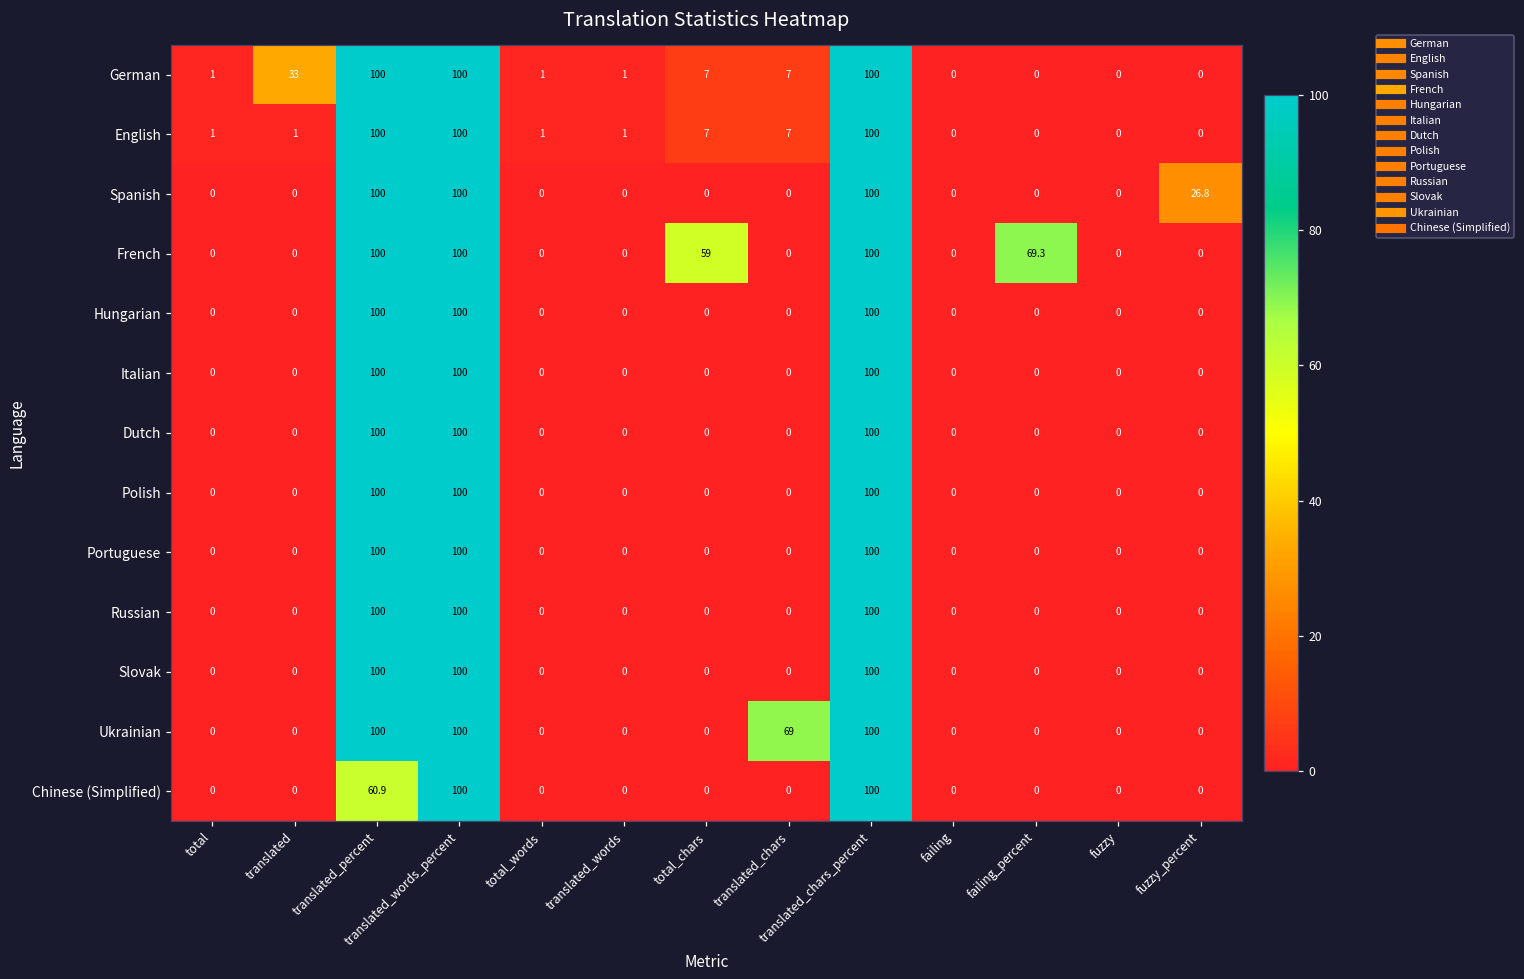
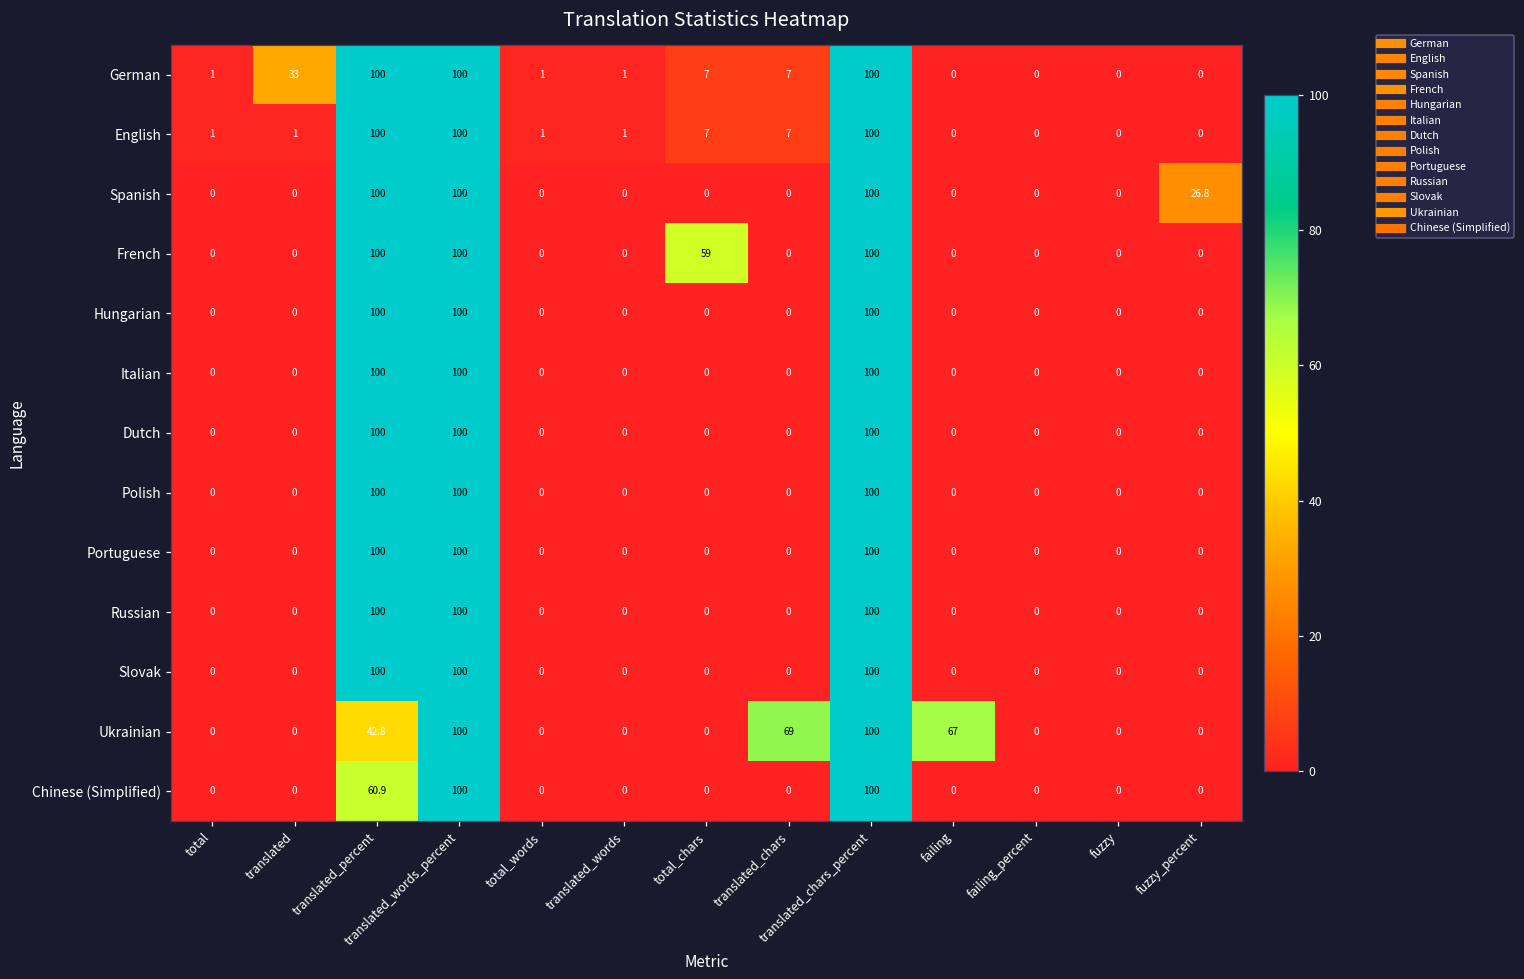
  {
    "German": {
      "total": 1,
      "translated": 33,
      "translated_percent": 100,
      "translated_words_percent": 100,
      "total_words": 1,
      "translated_words": 1,
      "total_chars": 7,
      "translated_chars": 7,
      "translated_chars_percent": 100,
      "failing": 0,
      "failing_percent": 0,
      "fuzzy": 0,
      "fuzzy_percent": 0
    },
    "English": {
      "total": 1,
      "translated": 1,
      "translated_percent": 100,
      "translated_words_percent": 100,
      "total_words": 1,
      "translated_words": 1,
      "total_chars": 7,
      "translated_chars": 7,
      "translated_chars_percent": 100,
      "failing": 0,
      "failing_percent": 0,
      "fuzzy": 0,
      "fuzzy_percent": 0
    },
    "Spanish": {
      "total": 0,
      "translated": 0,
      "translated_percent": 100,
      "translated_words_percent": 100,
      "total_words": 0,
      "translated_words": 0,
      "total_chars": 0,
      "translated_chars": 0,
      "translated_chars_percent": 100,
      "failing": 0,
      "failing_percent": 0,
      "fuzzy": 0,
      "fuzzy_percent": 26.8
    },
    "French": {
      "total": 0,
      "translated": 0,
      "translated_percent": 100,
      "translated_words_percent": 100,
      "total_words": 0,
      "translated_words": 0,
      "total_chars": 59,
      "translated_chars": 0,
      "translated_chars_percent": 100,
      "failing": 0,
-     "failing_percent": 69.3,
+     "failing_percent": 0,
      "fuzzy": 0,
      "fuzzy_percent": 0
    },
    "Hungarian": {
      "total": 0,
      "translated": 0,
      "translated_percent": 100,
      "translated_words_percent": 100,
      "total_words": 0,
      "translated_words": 0,
      "total_chars": 0,
      "translated_chars": 0,
      "translated_chars_percent": 100,
      "failing": 0,
      "failing_percent": 0,
      "fuzzy": 0,
      "fuzzy_percent": 0
    },
    "Italian": {
      "total": 0,
      "translated": 0,
      "translated_percent": 100,
      "translated_words_percent": 100,
      "total_words": 0,
      "translated_words": 0,
      "total_chars": 0,
      "translated_chars": 0,
      "translated_chars_percent": 100,
      "failing": 0,
      "failing_percent": 0,
      "fuzzy": 0,
      "fuzzy_percent": 0
    },
    "Dutch": {
      "total": 0,
      "translated": 0,
      "translated_percent": 100,
      "translated_words_percent": 100,
      "total_words": 0,
      "translated_words": 0,
      "total_chars": 0,
      "translated_chars": 0,
      "translated_chars_percent": 100,
      "failing": 0,
      "failing_percent": 0,
      "fuzzy": 0,
      "fuzzy_percent": 0
    },
    "Polish": {
      "total": 0,
      "translated": 0,
      "translated_percent": 100,
      "translated_words_percent": 100,
      "total_words": 0,
      "translated_words": 0,
      "total_chars": 0,
      "translated_chars": 0,
      "translated_chars_percent": 100,
      "failing": 0,
      "failing_percent": 0,
      "fuzzy": 0,
      "fuzzy_percent": 0
    },
    "Portuguese": {
      "total": 0,
      "translated": 0,
      "translated_percent": 100,
      "translated_words_percent": 100,
      "total_words": 0,
      "translated_words": 0,
      "total_chars": 0,
      "translated_chars": 0,
      "translated_chars_percent": 100,
      "failing": 0,
      "failing_percent": 0,
      "fuzzy": 0,
      "fuzzy_percent": 0
    },
    "Russian": {
      "total": 0,
      "translated": 0,
      "translated_percent": 100,
      "translated_words_percent": 100,
      "total_words": 0,
      "translated_words": 0,
      "total_chars": 0,
      "translated_chars": 0,
      "translated_chars_percent": 100,
      "failing": 0,
      "failing_percent": 0,
      "fuzzy": 0,
      "fuzzy_percent": 0
    },
    "Slovak": {
      "total": 0,
      "translated": 0,
      "translated_percent": 100,
      "translated_words_percent": 100,
      "total_words": 0,
      "translated_words": 0,
      "total_chars": 0,
      "translated_chars": 0,
      "translated_chars_percent": 100,
      "failing": 0,
      "failing_percent": 0,
      "fuzzy": 0,
      "fuzzy_percent": 0
    },
    "Ukrainian": {
      "total": 0,
      "translated": 0,
-     "translated_percent": 100,
+     "translated_percent": 42.8,
      "translated_words_percent": 100,
      "total_words": 0,
      "translated_words": 0,
      "total_chars": 0,
      "translated_chars": 69,
      "translated_chars_percent": 100,
-     "failing": 0,
+     "failing": 67,
      "failing_percent": 0,
      "fuzzy": 0,
      "fuzzy_percent": 0
    },
    "Chinese (Simplified)": {
      "total": 0,
      "translated": 0,
      "translated_percent": 60.9,
      "translated_words_percent": 100,
      "total_words": 0,
      "translated_words": 0,
      "total_chars": 0,
      "translated_chars": 0,
      "translated_chars_percent": 100,
      "failing": 0,
      "failing_percent": 0,
      "fuzzy": 0,
      "fuzzy_percent": 0
    }
  }
